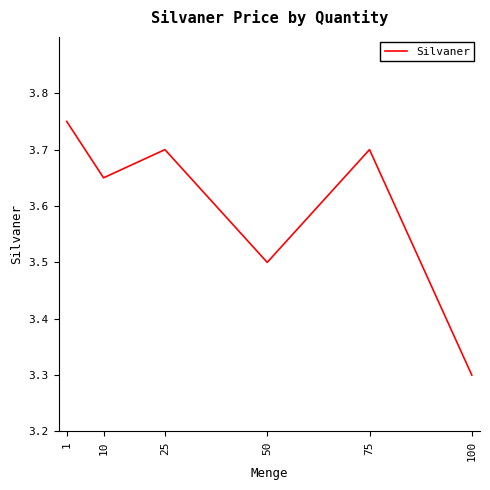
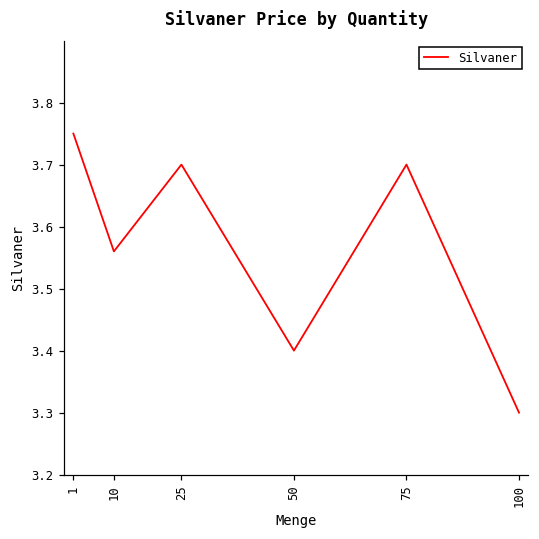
  {
    "1": 3.75,
-   "10": 3.65,
+   "10": 3.56,
    "25": 3.70,
-   "50": 3.5,
+   "50": 3.4,
    "75": 3.70,
    "100": 3.30
  }
